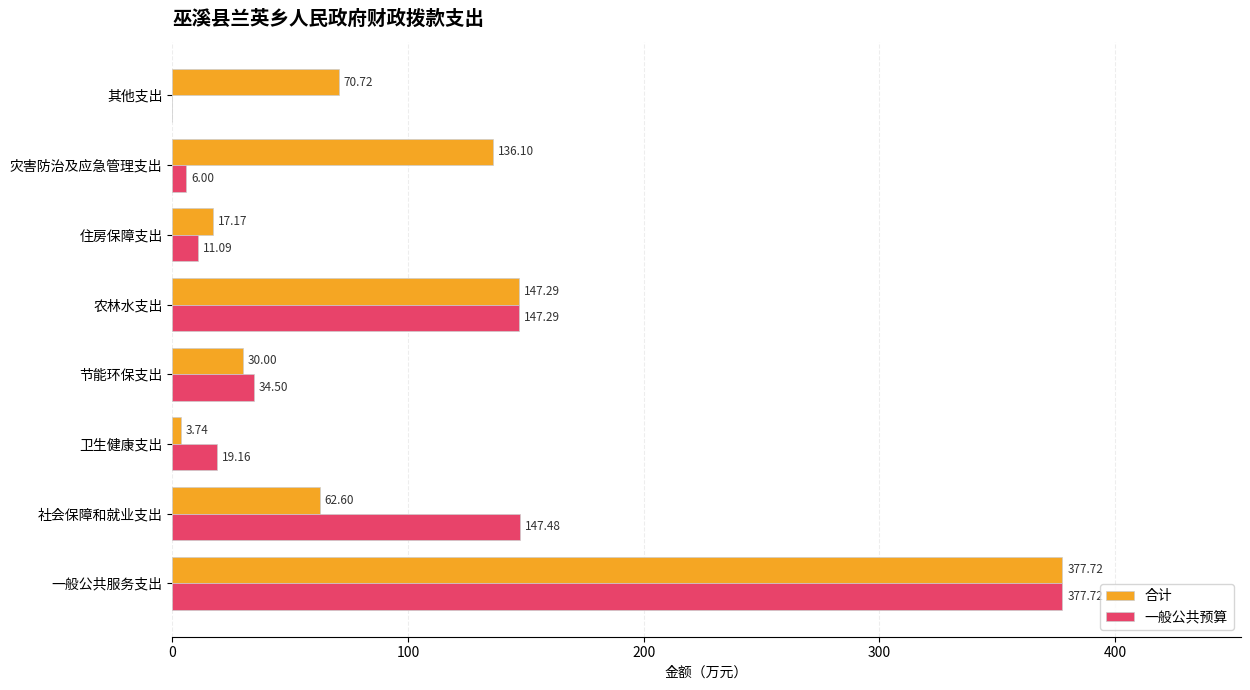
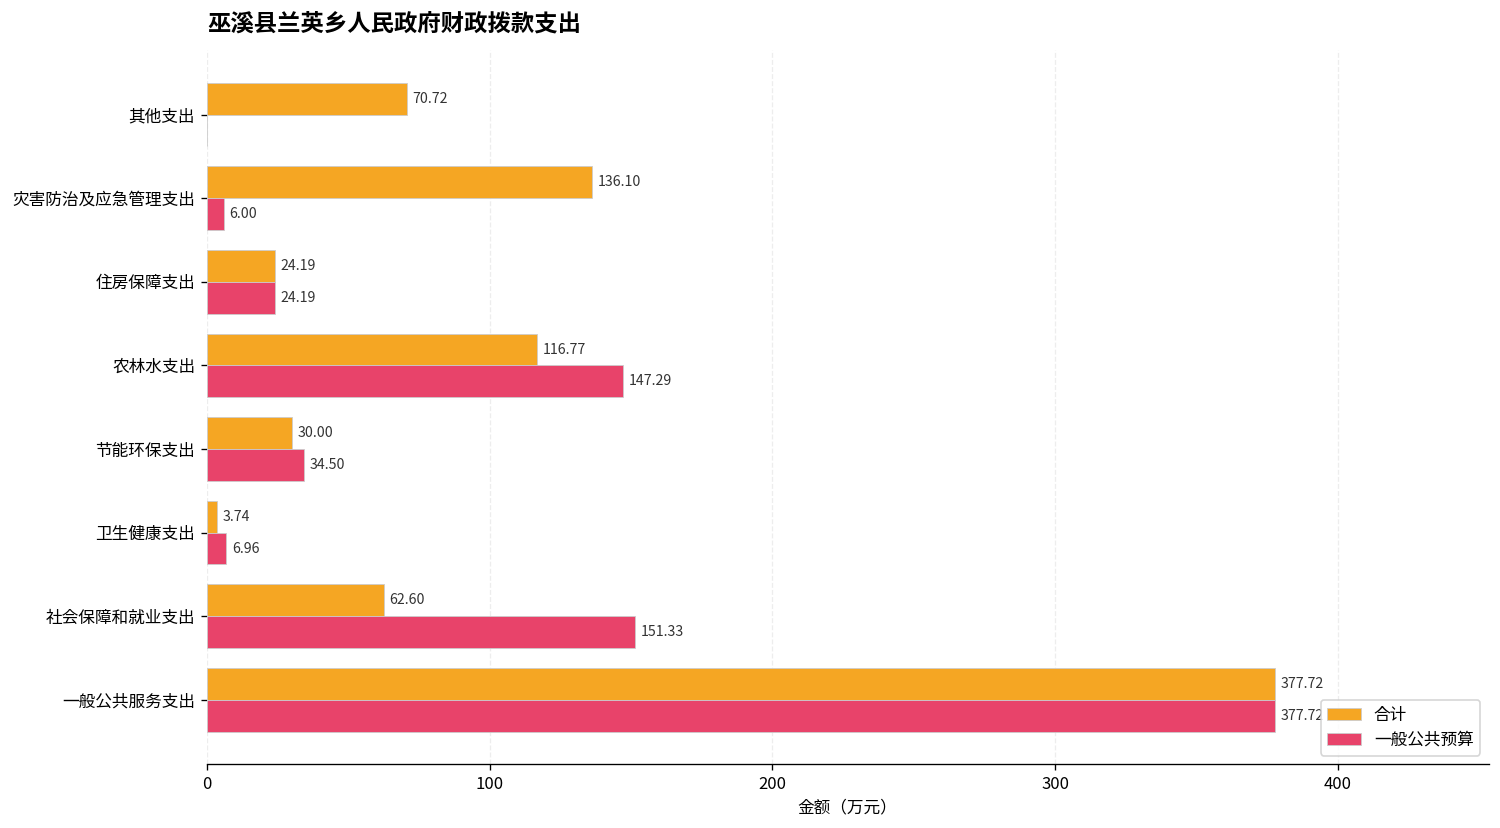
  {
    "合计": {
      "其他支出": 70.72,
      "灾害防治及应急管理支出": 136.10,
-     "住房保障支出": 17.17,
-     "农林水支出": 147.29,
+     "住房保障支出": 24.19,
+     "农林水支出": 116.77,
      "节能环保支出": 30.00,
      "卫生健康支出": 3.74,
      "社会保障和就业支出": 62.60,
      "一般公共服务支出": 377.72
    },
    "一般公共预算": {
      "灾害防治及应急管理支出": 6.00,
-     "住房保障支出": 11.09,
+     "住房保障支出": 24.19,
      "农林水支出": 147.29,
      "节能环保支出": 34.50,
-     "卫生健康支出": 19.16,
-     "社会保障和就业支出": 147.48
+     "卫生健康支出": 6.96,
+     "社会保障和就业支出": 151.33
    }
  }
